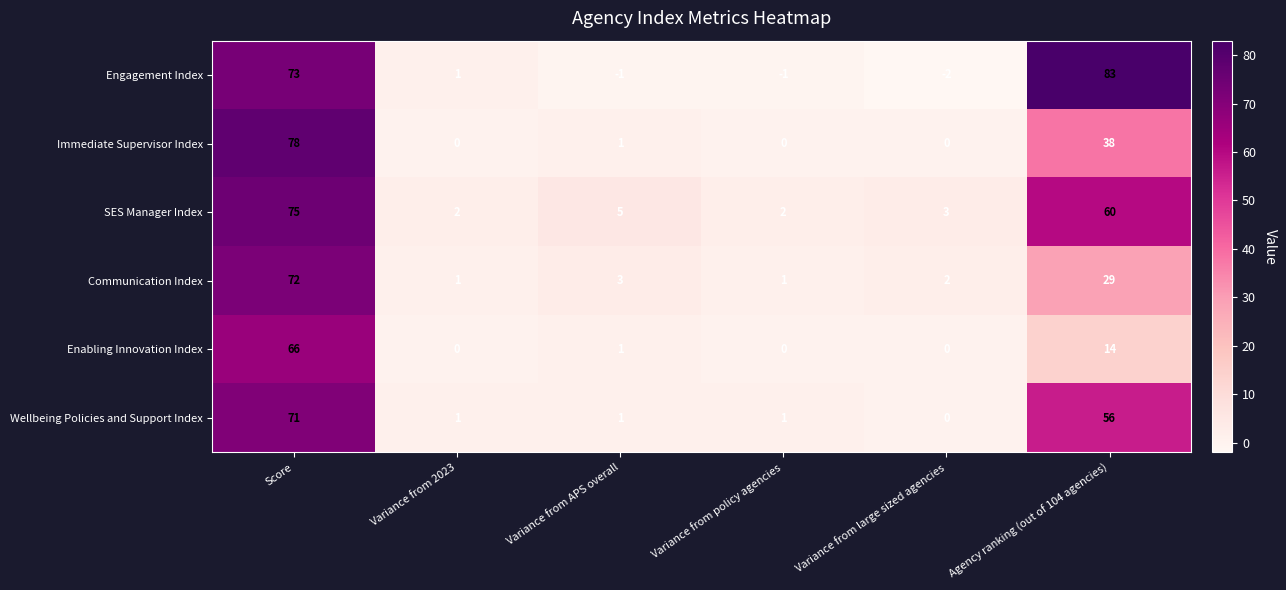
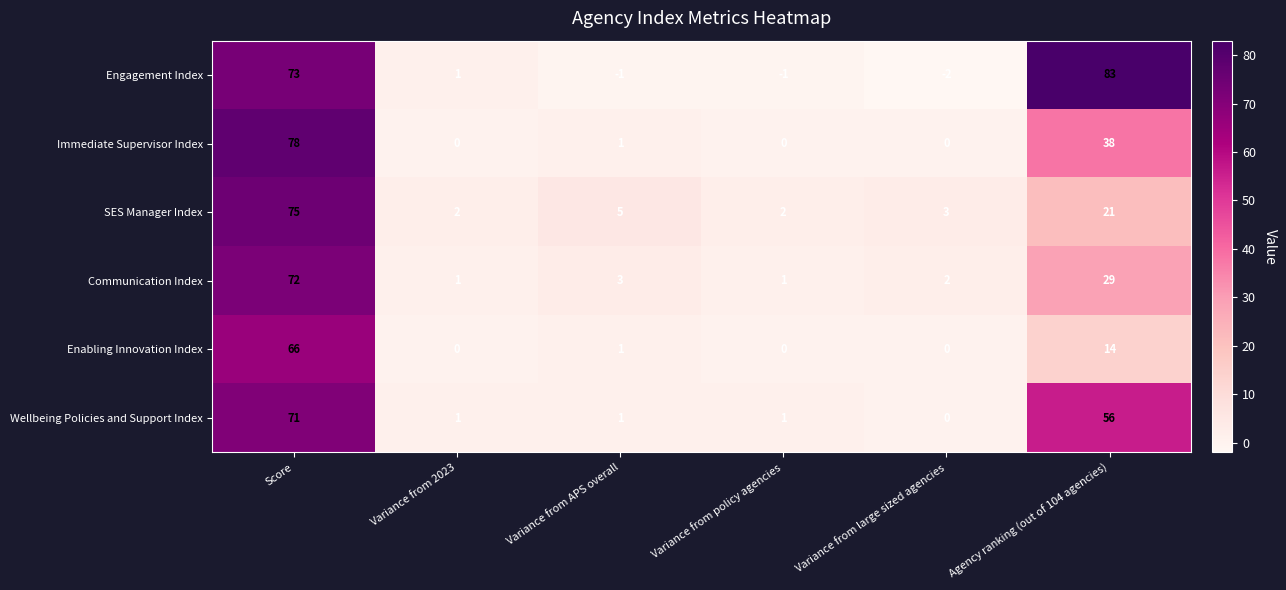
  {
    "Engagement Index": {
      "Score": 73,
      "Agency ranking (out of 104 agencies)": 83
    },
    "Immediate Supervisor Index": {
      "Score": 78,
      "Agency ranking (out of 104 agencies)": 38
    },
    "SES Manager Index": {
      "Score": 75,
-     "Agency ranking (out of 104 agencies)": 60
+     "Agency ranking (out of 104 agencies)": 21
    },
    "Communication Index": {
      "Score": 72,
      "Agency ranking (out of 104 agencies)": 29
    },
    "Enabling Innovation Index": {
      "Score": 66,
      "Agency ranking (out of 104 agencies)": 14
    },
    "Wellbeing Policies and Support Index": {
      "Score": 71,
      "Agency ranking (out of 104 agencies)": 56
    }
  }
